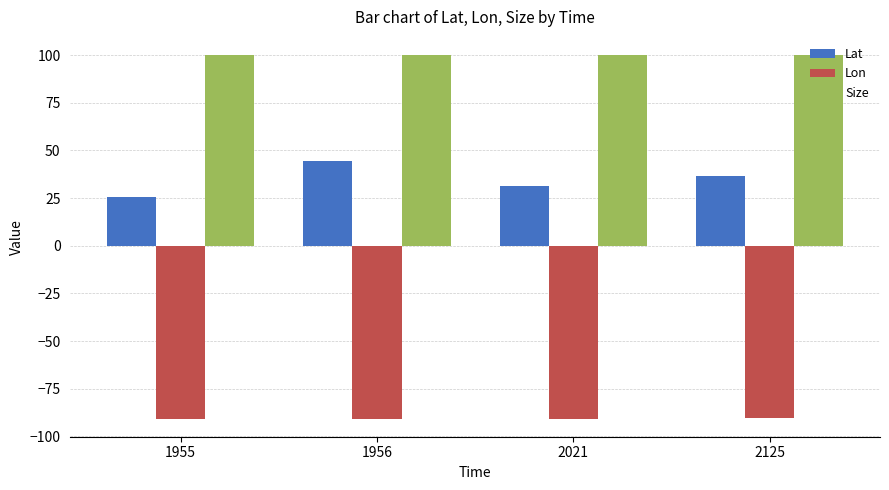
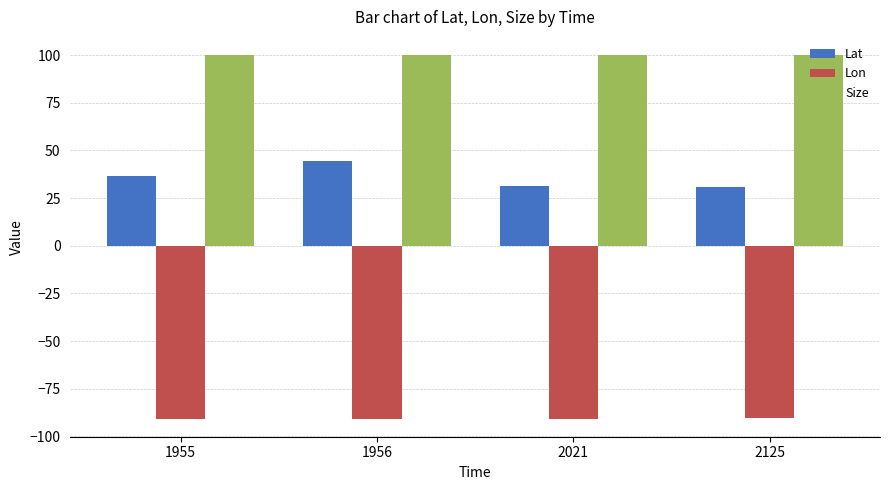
  {
    "Lat": {
-     "1955": 26,
+     "1955": 37,
      "1956": 44,
      "2021": 31,
-     "2125": 36
+     "2125": 31
    },
    "Lon": {
      "1955": -91,
      "1956": -91,
      "2021": -91,
      "2125": -90
    },
    "Size": {
      "1955": 100,
      "1956": 100,
      "2021": 100,
      "2125": 100
    }
  }
